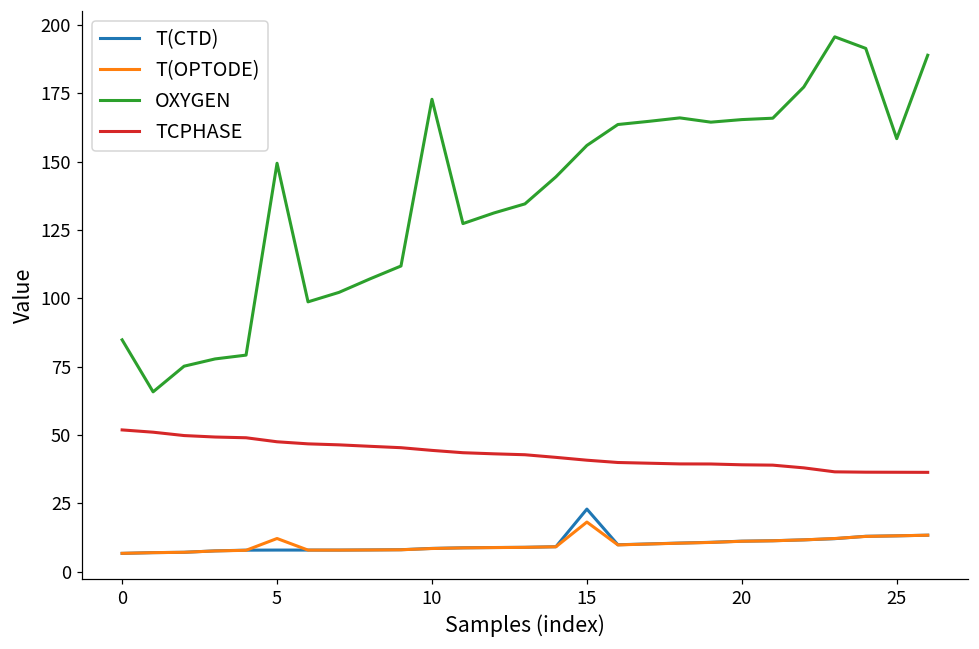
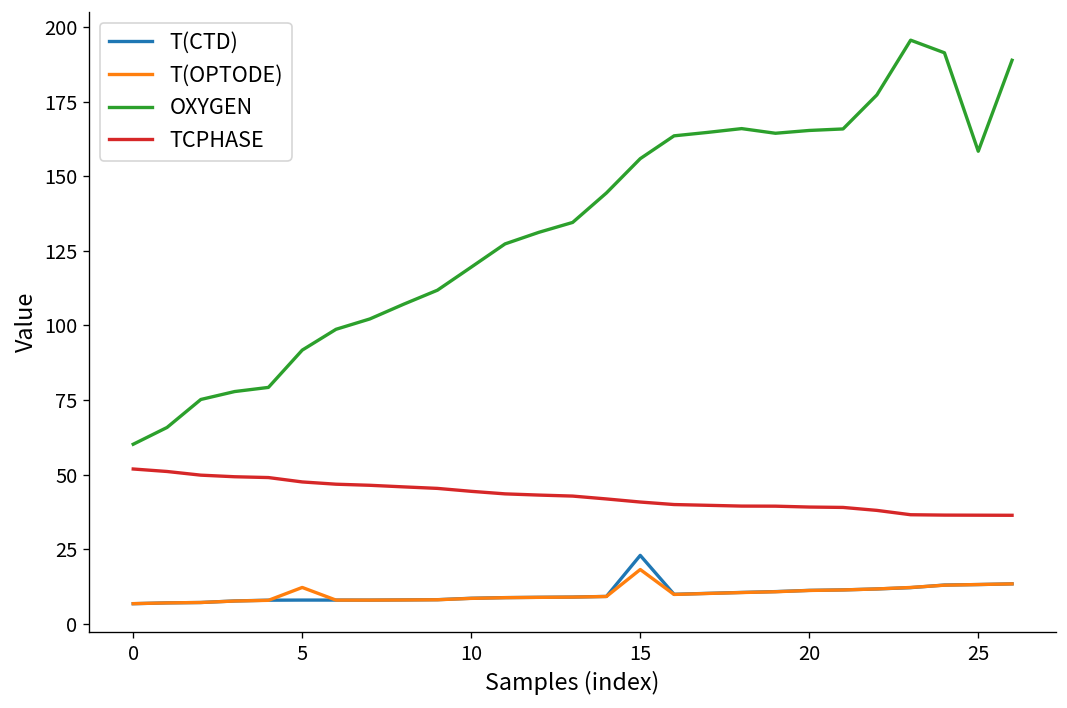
  {
    "T(CTD)": {
      "5": 8,
      "15": 23
    },
    "T(OPTODE)": {
      "5": 12,
      "15": 18
    },
    "OXYGEN": {
-     "0": 85,
-     "5": 149,
-     "10": 173,
+     "0": 60,
+     "5": 92,
+     "10": 120,
      "15": 156,
      "20": 165,
      "25": 158
    },
    "TCPHASE": {
      "0": 52,
      "5": 48,
      "10": 44,
      "15": 41,
      "20": 39,
      "25": 36
    }
  }
